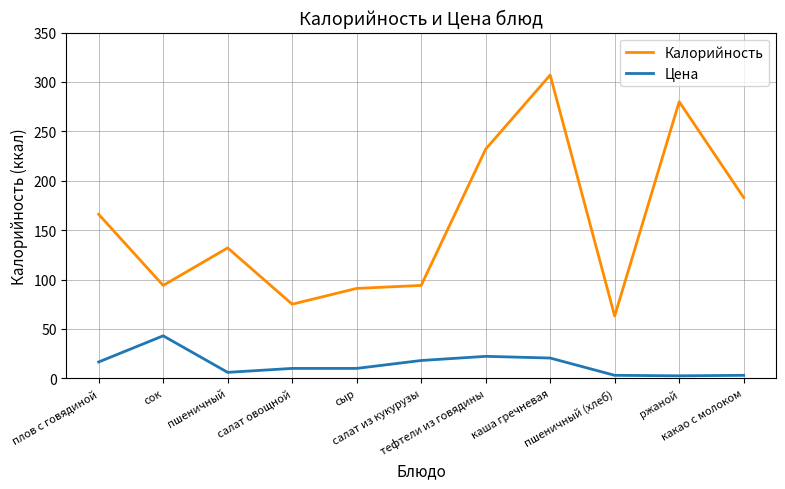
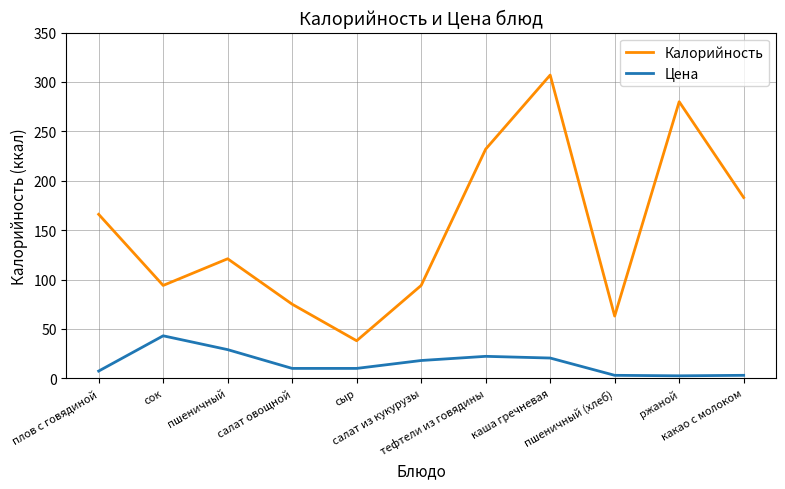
  {
    "Калорийность": {
      "плов с говядиной": 170,
      "сок": 90,
-     "пшеничный": 130,
+     "пшеничный": 120,
      "салат овощной": 80,
-     "сыр": 90,
+     "сыр": 40,
      "салат из кукурузы": 90,
      "тефтели из говядины": 230,
      "каша гречневая": 310,
      "пшеничный (хлеб)": 60,
      "ржаной": 280,
      "какао с молоком": 180
    },
    "Цена": {
-     "плов с говядиной": 20,
+     "плов с говядиной": 10,
      "сок": 40,
-     "пшеничный": 10,
+     "пшеничный": 30,
      "салат овощной": 10,
      "сыр": 10,
      "салат из кукурузы": 20,
      "тефтели из говядины": 20,
      "каша гречневая": 20,
      "пшеничный (хлеб)": 0,
      "ржаной": 0,
      "какао с молоком": 0
    }
  }
